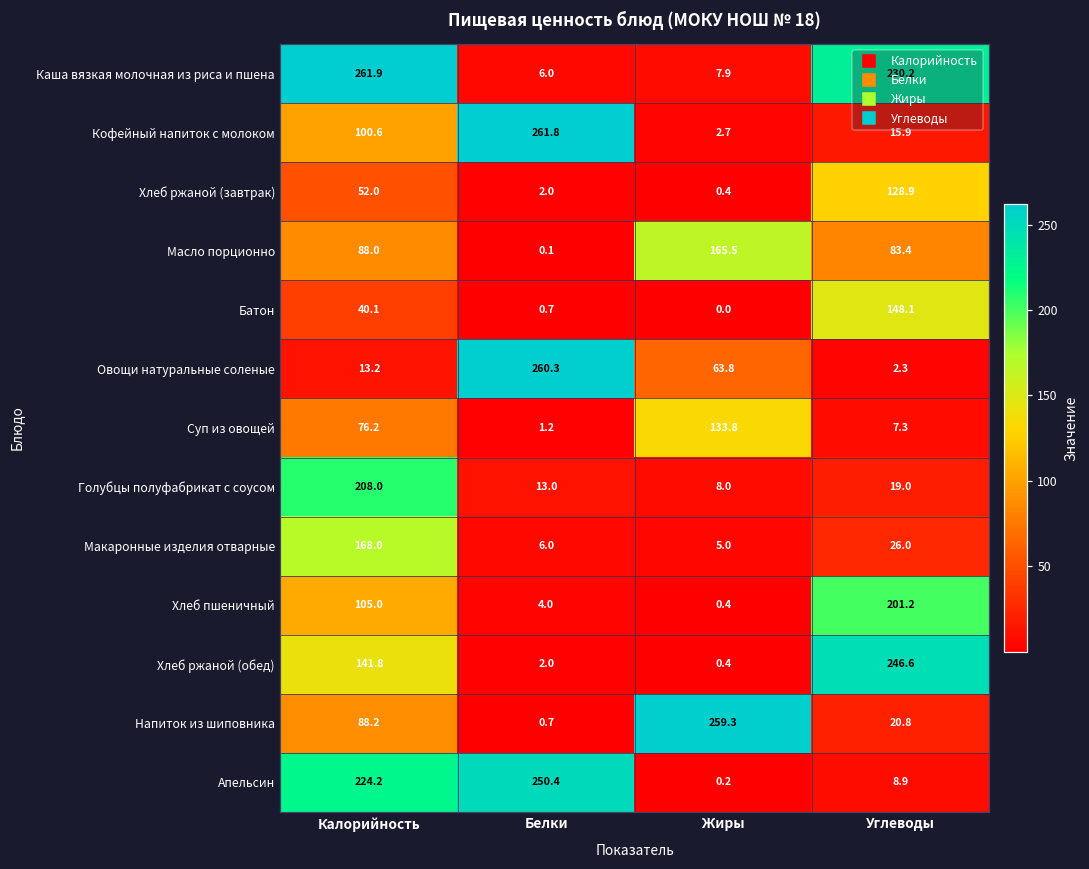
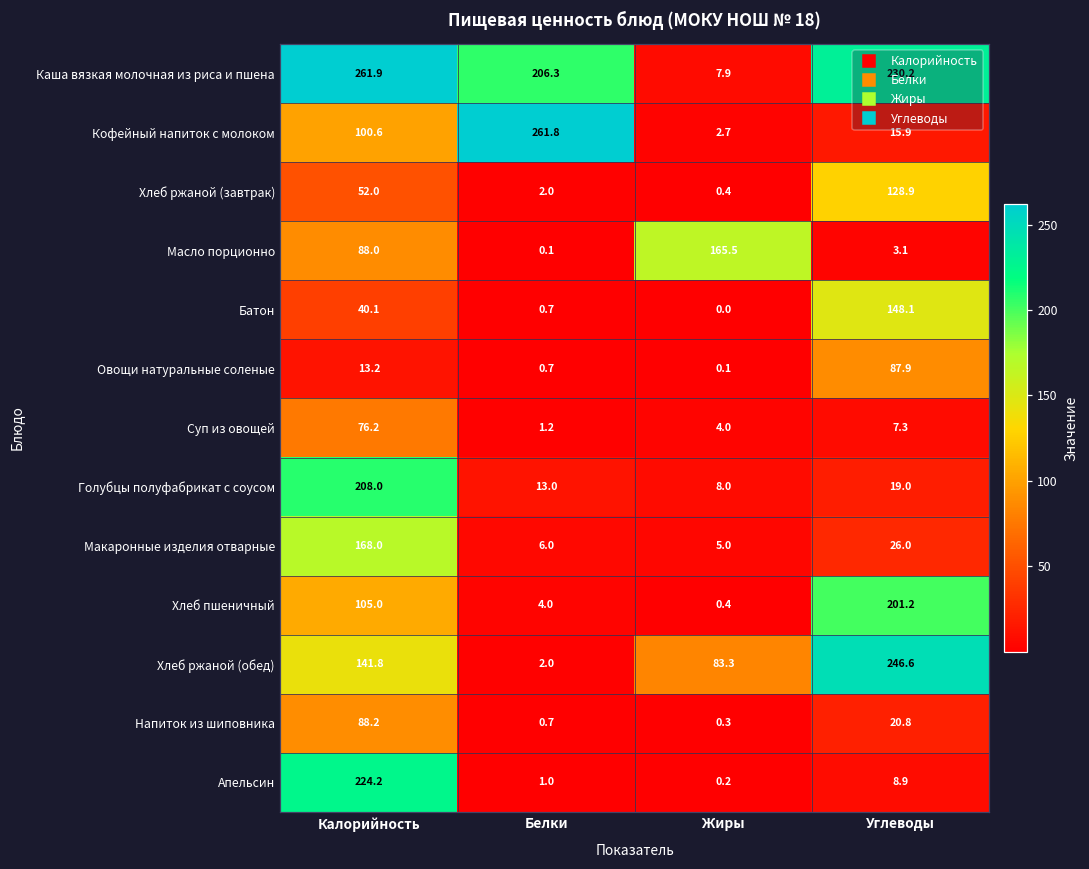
  {
    "Каша вязкая молочная из риса и пшена": {
      "Калорийность": 261.9,
-     "Белки": 6.0,
+     "Белки": 206.3,
      "Жиры": 7.9
    },
    "Кофейный напиток с молоком": {
      "Калорийность": 100.6,
      "Белки": 261.8,
      "Жиры": 2.7,
      "Углеводы": 15.9
    },
    "Хлеб ржаной (завтрак)": {
      "Калорийность": 52.0,
      "Белки": 2.0,
      "Жиры": 0.4,
      "Углеводы": 128.9
    },
    "Масло порционно": {
      "Калорийность": 88.0,
      "Белки": 0.1,
      "Жиры": 165.5,
-     "Углеводы": 83.4
+     "Углеводы": 3.1
    },
    "Батон": {
      "Калорийность": 40.1,
      "Белки": 0.7,
      "Жиры": 0.0,
      "Углеводы": 148.1
    },
    "Овощи натуральные соленые": {
      "Калорийность": 13.2,
-     "Белки": 260.3,
-     "Жиры": 63.8,
-     "Углеводы": 2.3
+     "Белки": 0.7,
+     "Жиры": 0.1,
+     "Углеводы": 87.9
    },
    "Суп из овощей": {
      "Калорийность": 76.2,
      "Белки": 1.2,
-     "Жиры": 133.8,
+     "Жиры": 4.0,
      "Углеводы": 7.3
    },
    "Голубцы полуфабрикат с соусом": {
      "Калорийность": 208.0,
      "Белки": 13.0,
      "Жиры": 8.0,
      "Углеводы": 19.0
    },
    "Макаронные изделия отварные": {
      "Калорийность": 168.0,
      "Белки": 6.0,
      "Жиры": 5.0,
      "Углеводы": 26.0
    },
    "Хлеб пшеничный": {
      "Калорийность": 105.0,
      "Белки": 4.0,
      "Жиры": 0.4,
      "Углеводы": 201.2
    },
    "Хлеб ржаной (обед)": {
      "Калорийность": 141.8,
      "Белки": 2.0,
-     "Жиры": 0.4,
+     "Жиры": 83.3,
      "Углеводы": 246.6
    },
    "Напиток из шиповника": {
      "Калорийность": 88.2,
      "Белки": 0.7,
-     "Жиры": 259.3,
+     "Жиры": 0.3,
      "Углеводы": 20.8
    },
    "Апельсин": {
      "Калорийность": 224.2,
-     "Белки": 250.4,
+     "Белки": 1.0,
      "Жиры": 0.2,
      "Углеводы": 8.9
    }
  }
